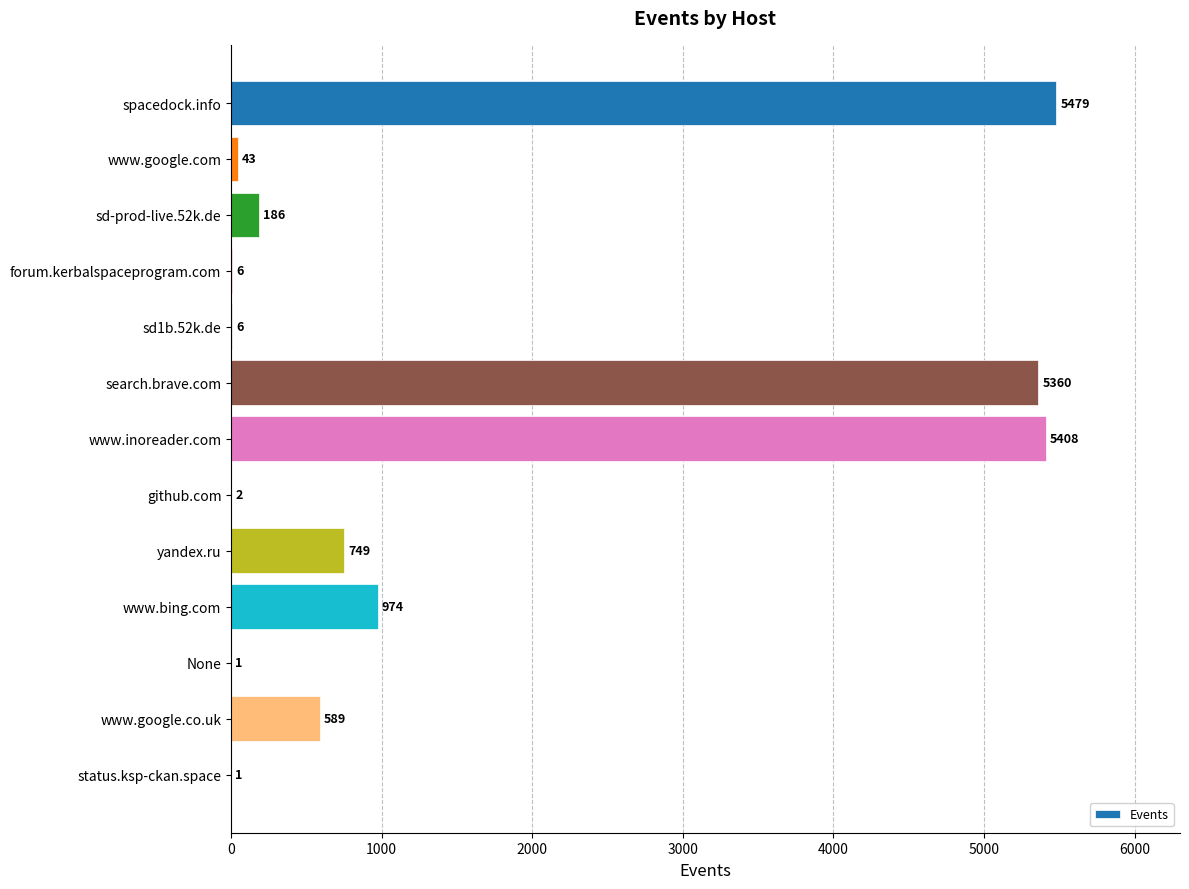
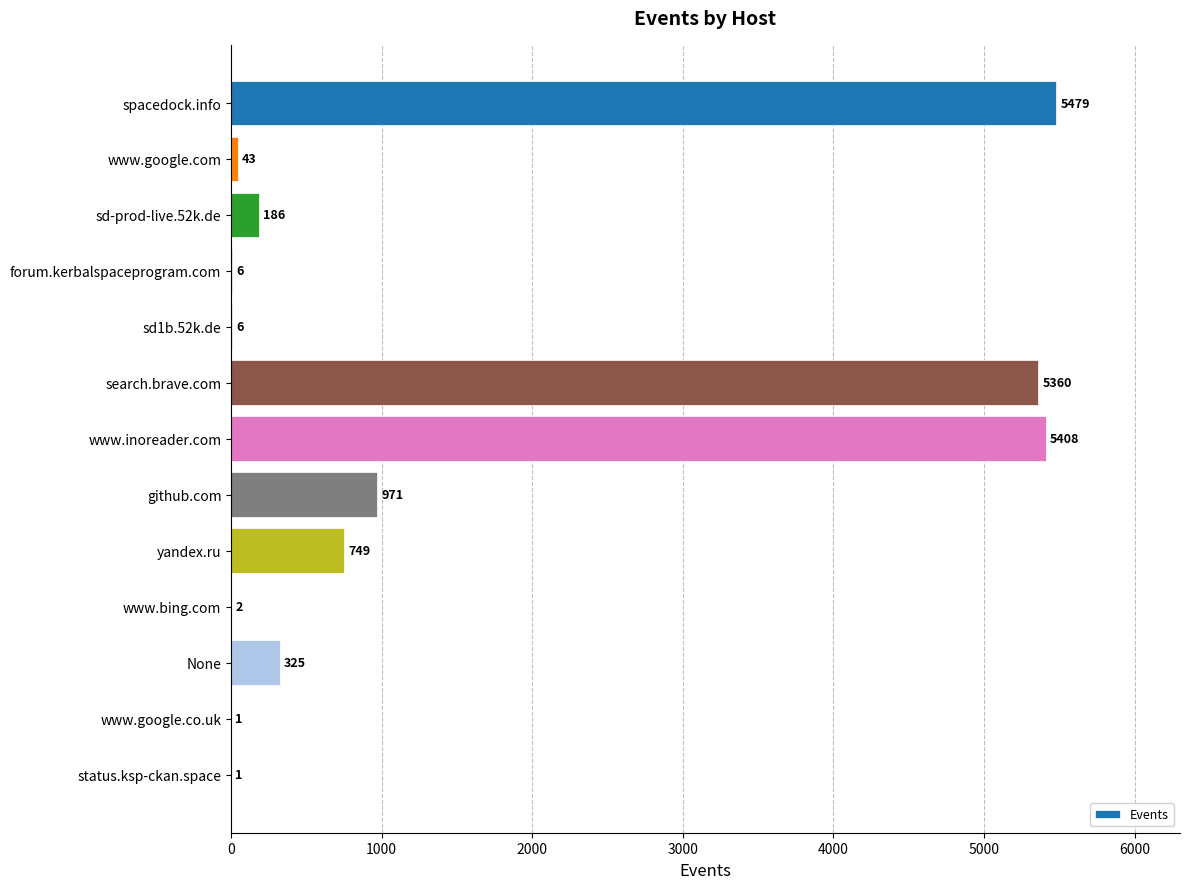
  {
    "spacedock.info": 5479,
    "www.google.com": 43,
    "sd-prod-live.52k.de": 186,
    "forum.kerbalspaceprogram.com": 6,
    "sd1b.52k.de": 6,
    "search.brave.com": 5360,
    "www.inoreader.com": 5408,
-   "github.com": 2,
+   "github.com": 971,
    "yandex.ru": 749,
-   "www.bing.com": 974,
-   "None": 1,
-   "www.google.co.uk": 589,
+   "www.bing.com": 2,
+   "None": 325,
+   "www.google.co.uk": 1,
    "status.ksp-ckan.space": 1
  }
